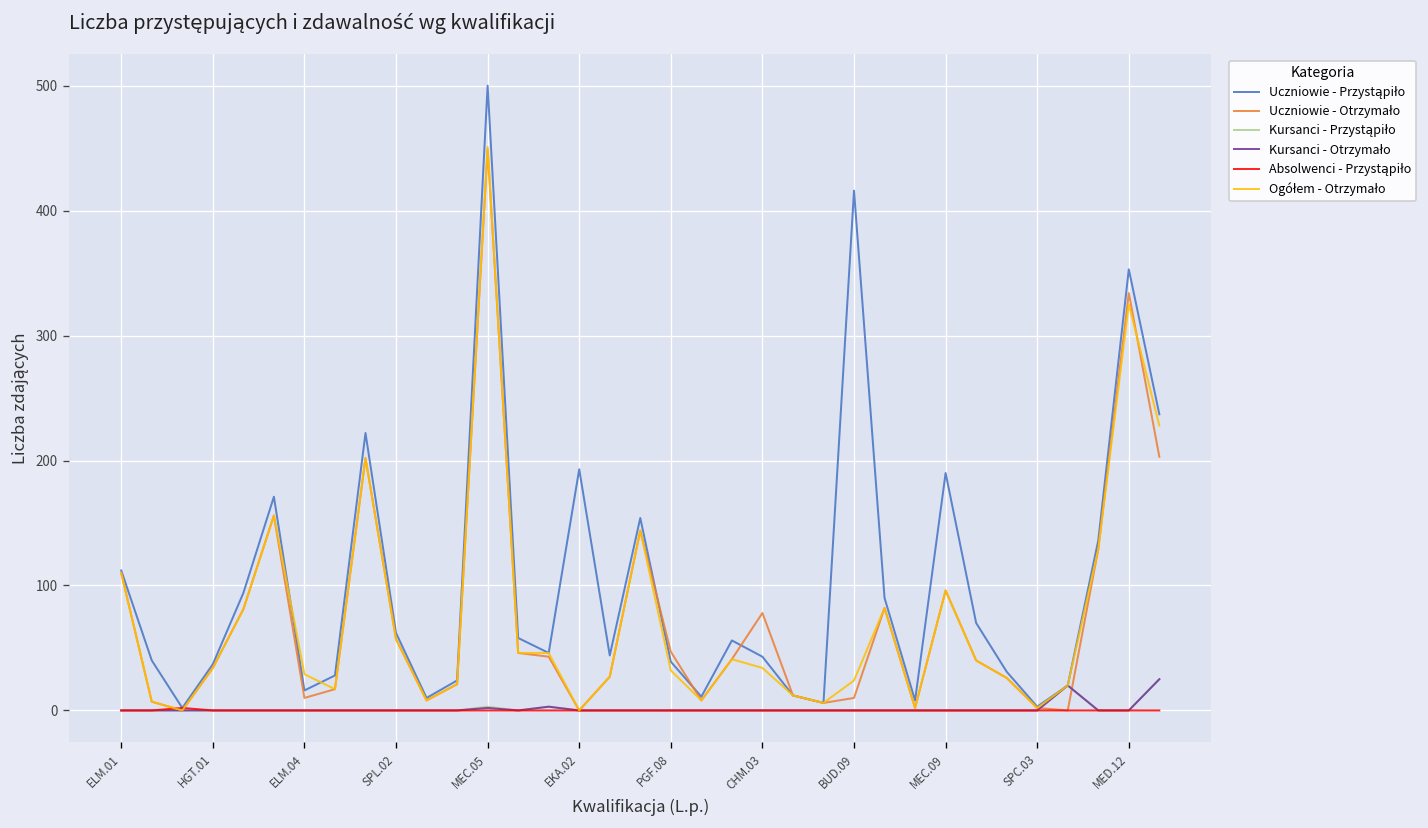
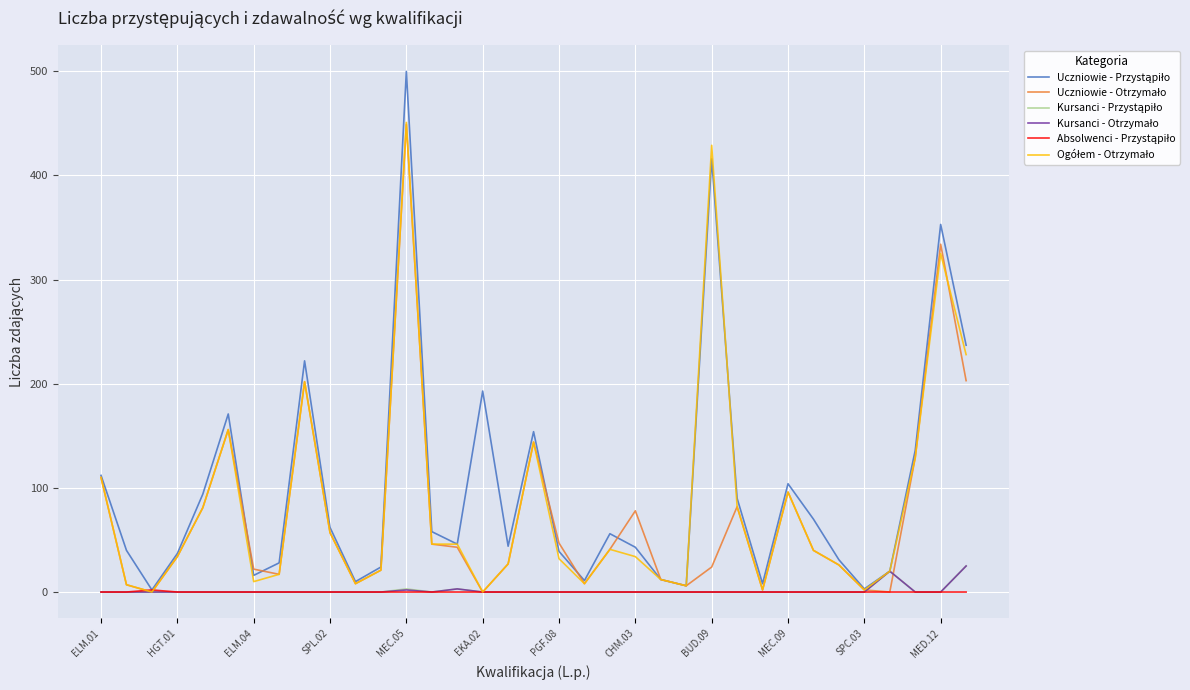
  {
    "Uczniowie - Przystąpiło": {
      "HGT.01": 37,
      "ELM.04": 16,
      "SPL.02": 62,
      "MEC.05": 500,
      "EKA.02": 193,
      "PGF.08": 39,
      "CHM.03": 43,
      "BUD.09": 416,
-     "MEC.09": 190,
+     "MEC.09": 104,
      "MED.12": 353
    },
    "Uczniowie - Otrzymało": {
-     "ELM.04": 10,
+     "ELM.04": 22,
      "PGF.08": 47,
      "CHM.03": 78,
-     "BUD.09": 10,
+     "BUD.09": 24,
      "MED.12": 334
    },
    "Ogółem - Otrzymało": {
-     "ELM.04": 29,
+     "ELM.04": 10,
      "PGF.08": 32,
      "CHM.03": 34,
-     "BUD.09": 24,
+     "BUD.09": 429,
      "MED.12": 325
    }
  }
